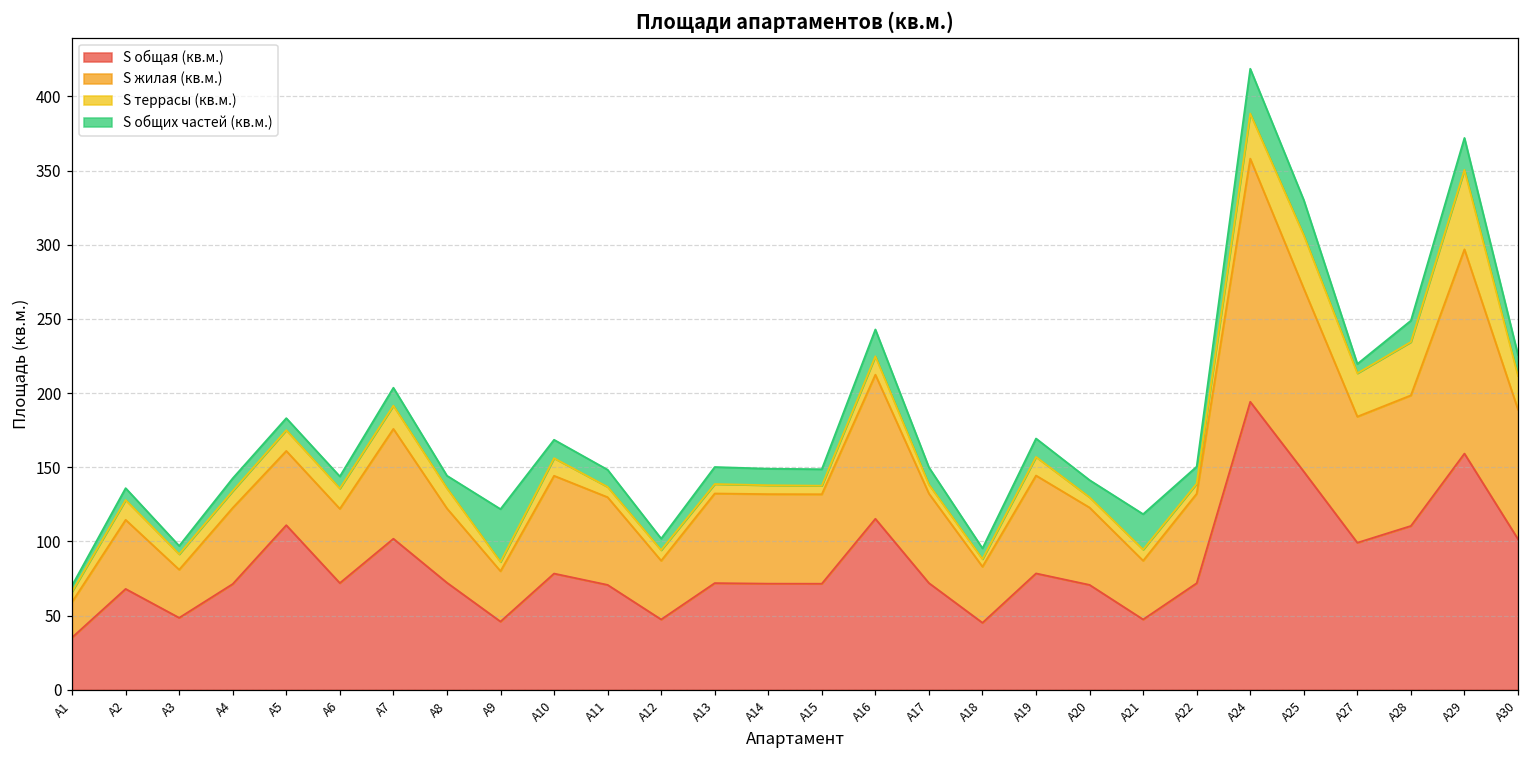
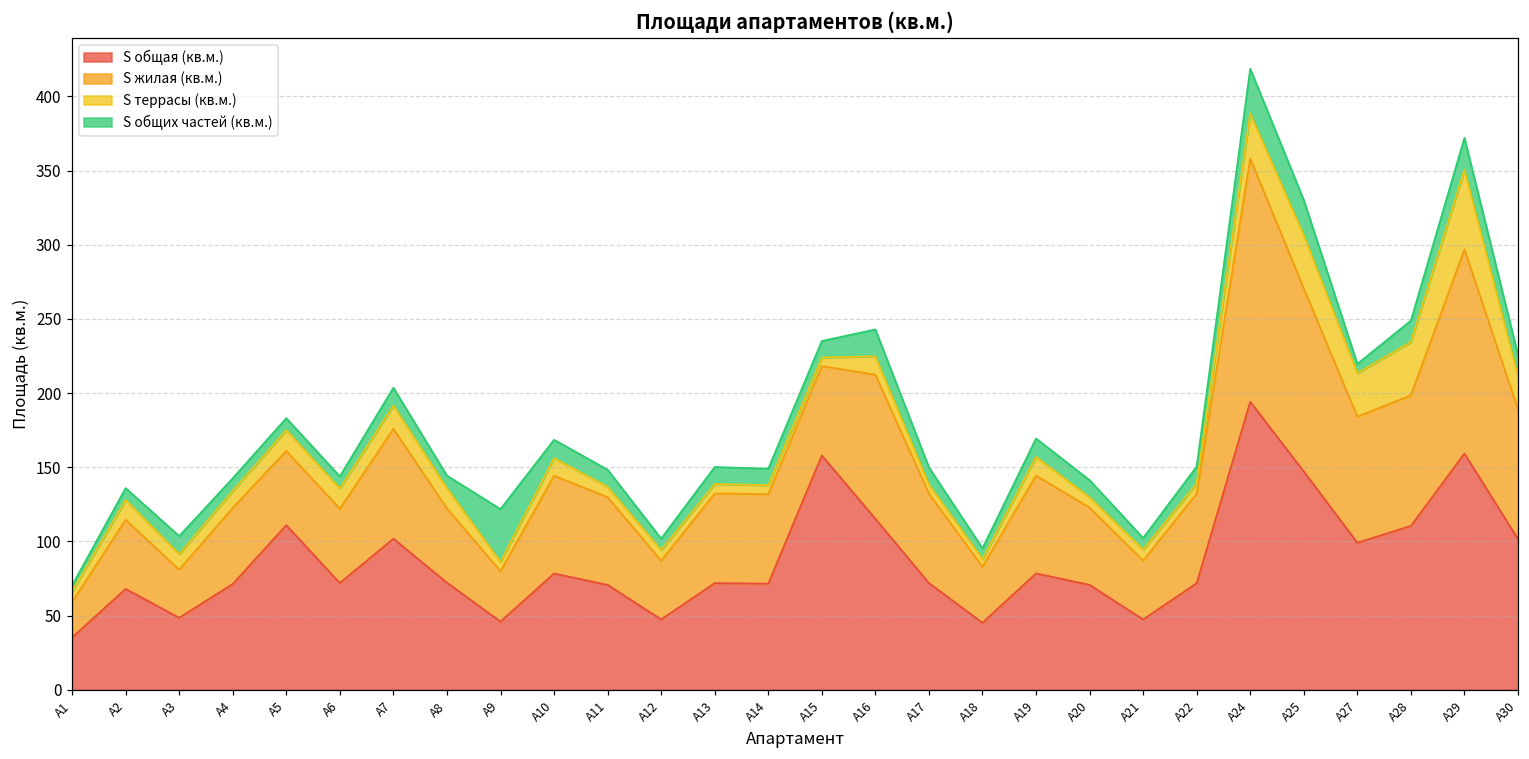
  {
    "S общая (кв.м.)": {
      "А1": 35,
      "А2": 68,
      "А3": 48,
      "А4": 71,
      "А5": 111,
      "А6": 72,
      "А7": 102,
      "А8": 72,
      "А9": 46,
      "А10": 78,
      "А11": 71,
      "А12": 47,
      "А13": 72,
      "А14": 72,
-     "А15": 71,
+     "А15": 158,
      "А16": 115,
      "А17": 72,
      "А18": 45,
      "А19": 78,
      "А20": 71,
      "А21": 47,
      "А22": 72,
      "А24": 194,
      "А25": 147,
      "А27": 99,
      "А28": 110,
      "А29": 159,
      "А30": 102
    },
    "S общих частей (кв.м.)": {
      "А1": 4,
      "А2": 8,
-     "А3": 6,
+     "А3": 12,
      "А4": 9,
      "А5": 8,
      "А6": 8,
      "А7": 12,
      "А8": 8,
      "А9": 36,
      "А10": 12,
      "А11": 12,
      "А12": 8,
      "А13": 11,
      "А14": 11,
      "А15": 11,
      "А16": 18,
      "А17": 12,
      "А18": 7,
      "А19": 12,
      "А20": 12,
-     "А21": 24,
+     "А21": 8,
      "А22": 11,
      "А24": 30,
      "А25": 24,
      "А27": 6,
      "А28": 14,
      "А29": 22,
      "А30": 14
    }
  }
